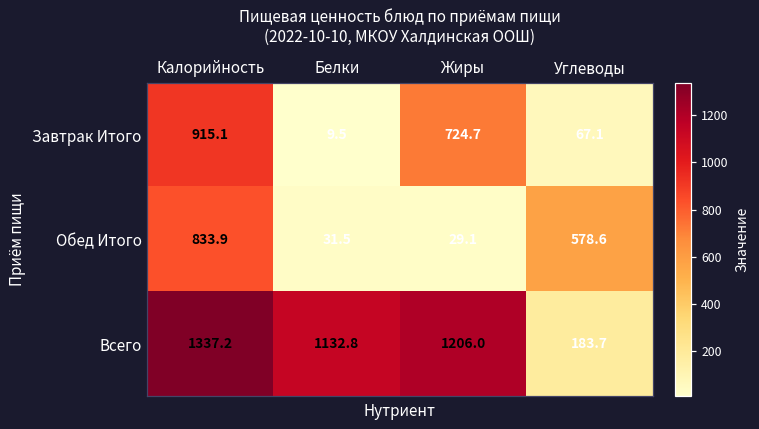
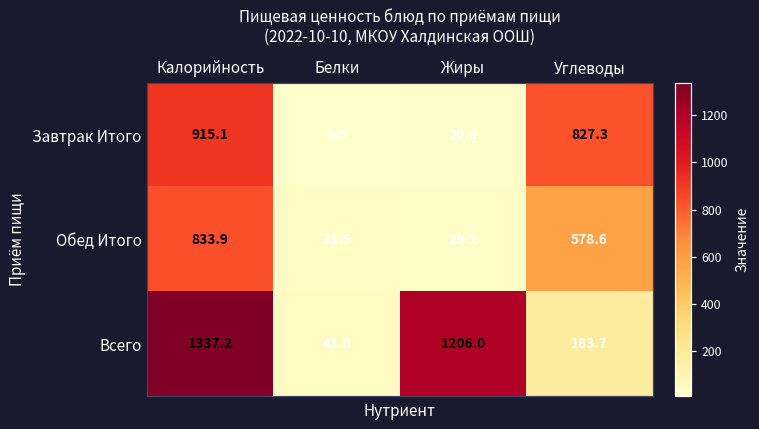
  {
    "Завтрак Итого": {
      "Калорийность": 915.1,
      "Белки": 9.5,
-     "Жиры": 724.7,
-     "Углеводы": 67.1
+     "Жиры": 20.8,
+     "Углеводы": 827.3
    },
    "Обед Итого": {
      "Калорийность": 833.9,
      "Белки": 31.5,
      "Жиры": 29.1,
      "Углеводы": 578.6
    },
    "Всего": {
      "Калорийность": 1337.2,
-     "Белки": 1132.8,
+     "Белки": 41.0,
      "Жиры": 1206.0,
      "Углеводы": 183.7
    }
  }
